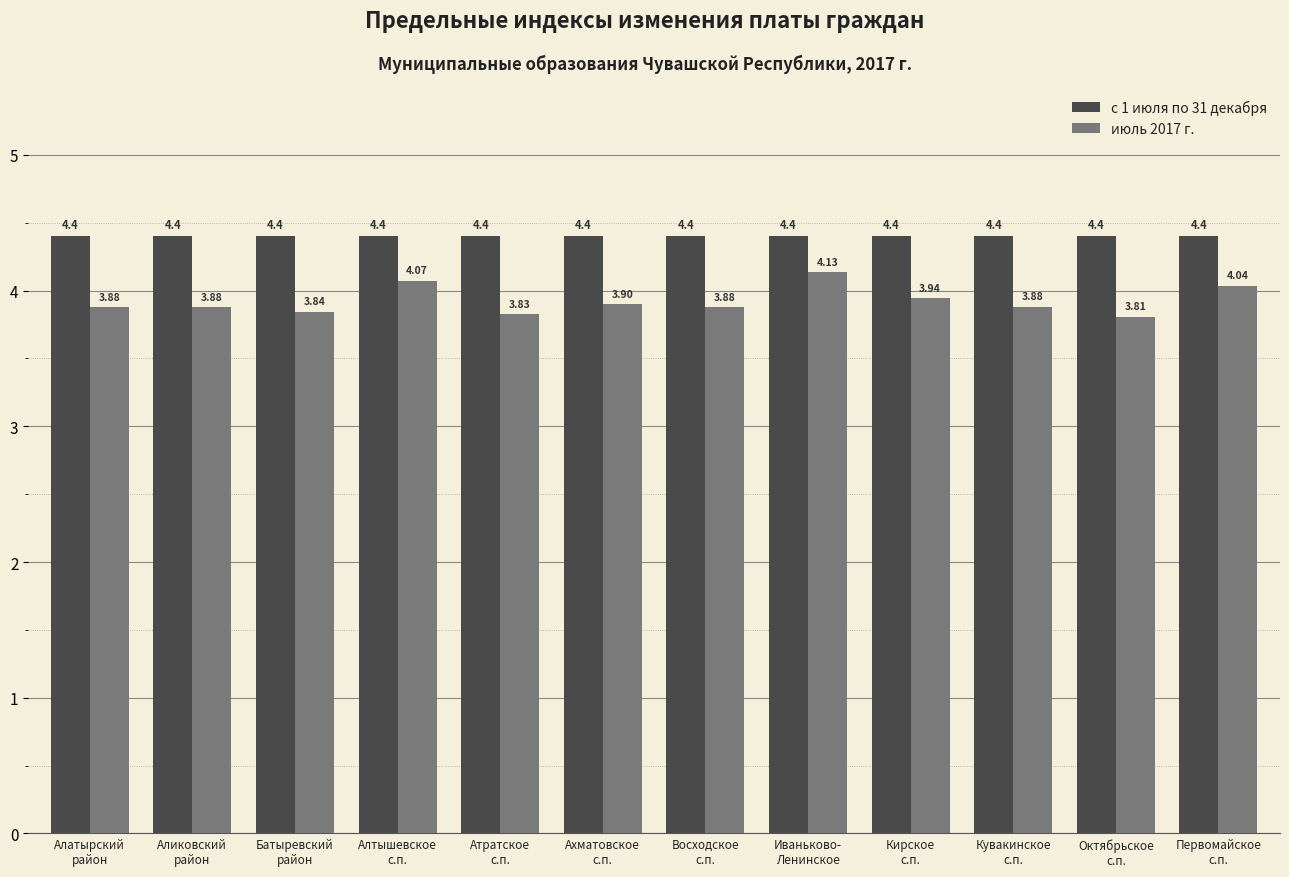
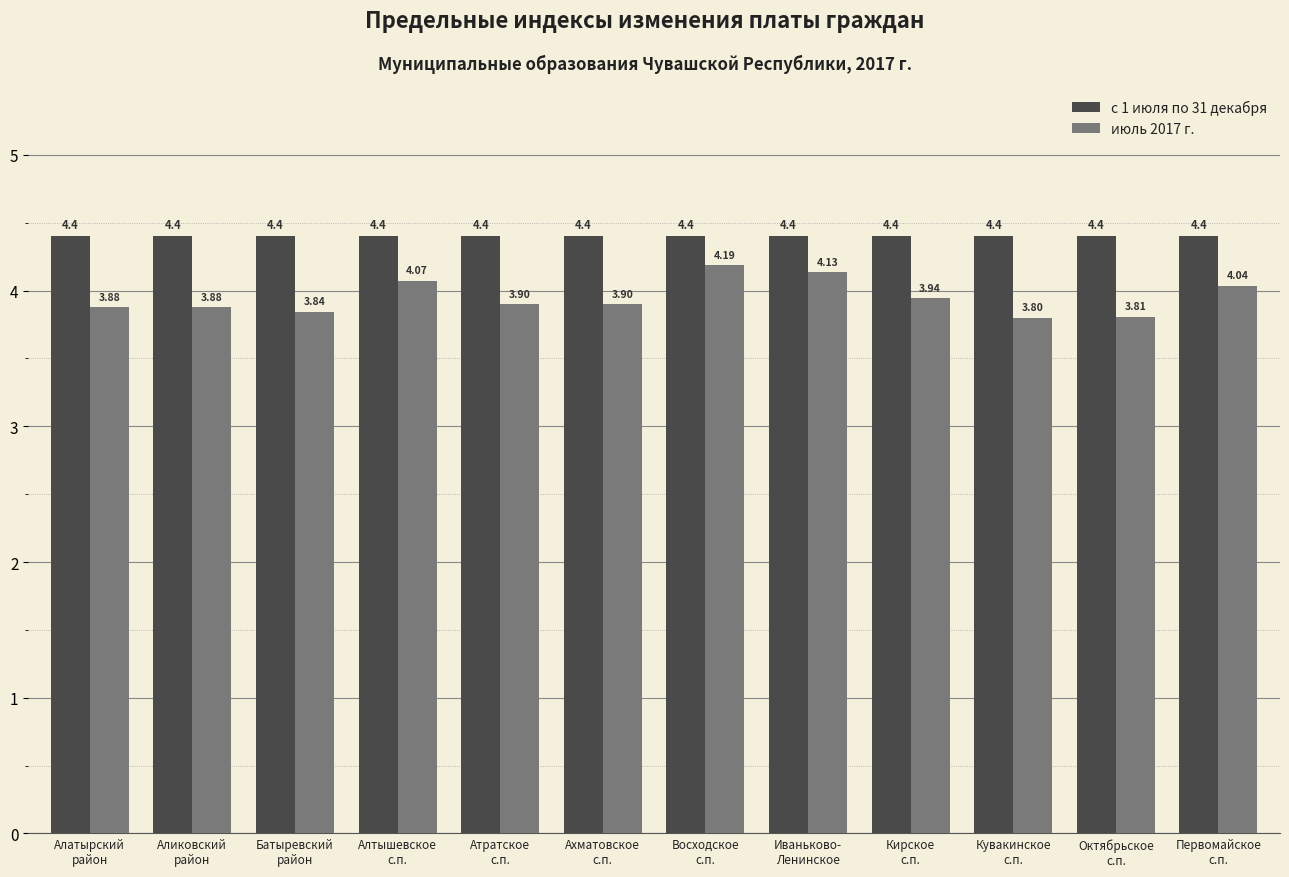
  {
    "с 1 июля по 31 декабря": {
      "Алатырский район": 4.4,
      "Аликовский район": 4.4,
      "Батыревский район": 4.4,
      "Алтышевское с.п.": 4.4,
      "Атратское с.п.": 4.4,
      "Ахматовское с.п.": 4.4,
      "Восходское с.п.": 4.4,
      "Иваньково- Ленинское": 4.4,
      "Кирское с.п.": 4.4,
      "Кувакинское с.п.": 4.4,
      "Октябрьское с.п.": 4.4,
      "Первомайское с.п.": 4.4
    },
    "июль 2017 г.": {
      "Алатырский район": 3.88,
      "Аликовский район": 3.88,
      "Батыревский район": 3.84,
      "Алтышевское с.п.": 4.07,
-     "Атратское с.п.": 3.83,
+     "Атратское с.п.": 3.90,
      "Ахматовское с.п.": 3.90,
-     "Восходское с.п.": 3.88,
+     "Восходское с.п.": 4.19,
      "Иваньково- Ленинское": 4.13,
      "Кирское с.п.": 3.94,
-     "Кувакинское с.п.": 3.88,
+     "Кувакинское с.п.": 3.80,
      "Октябрьское с.п.": 3.81,
      "Первомайское с.п.": 4.04
    }
  }
